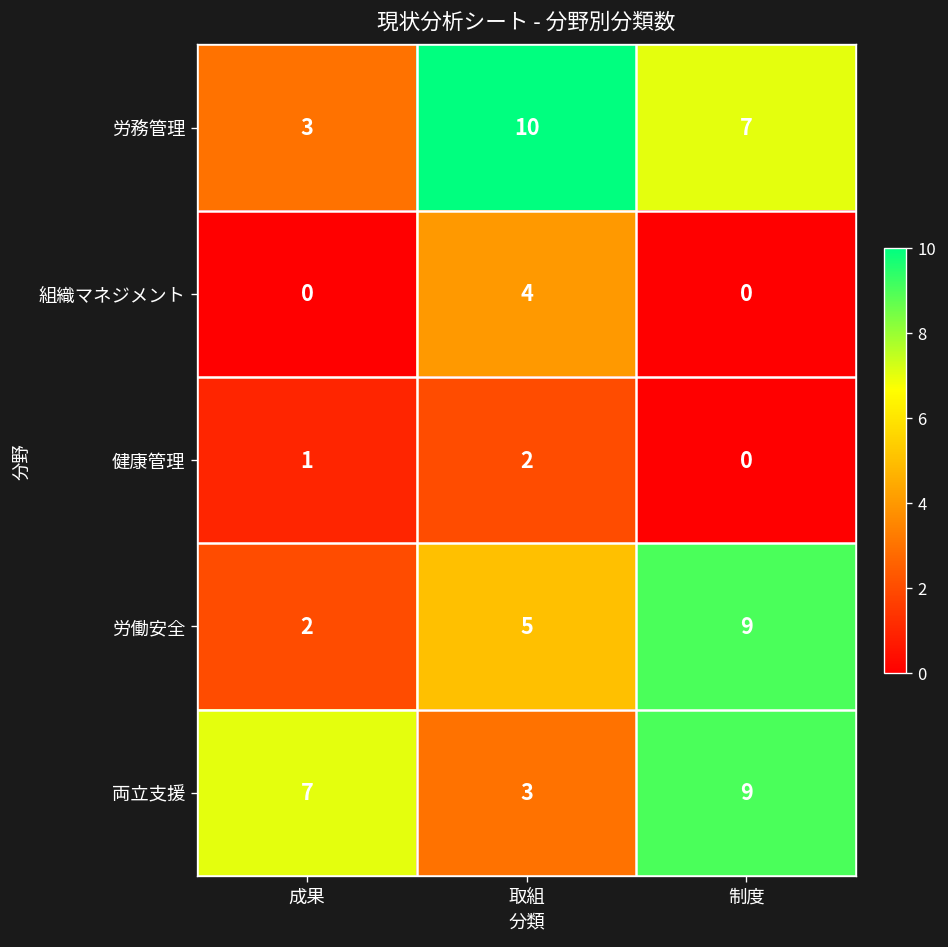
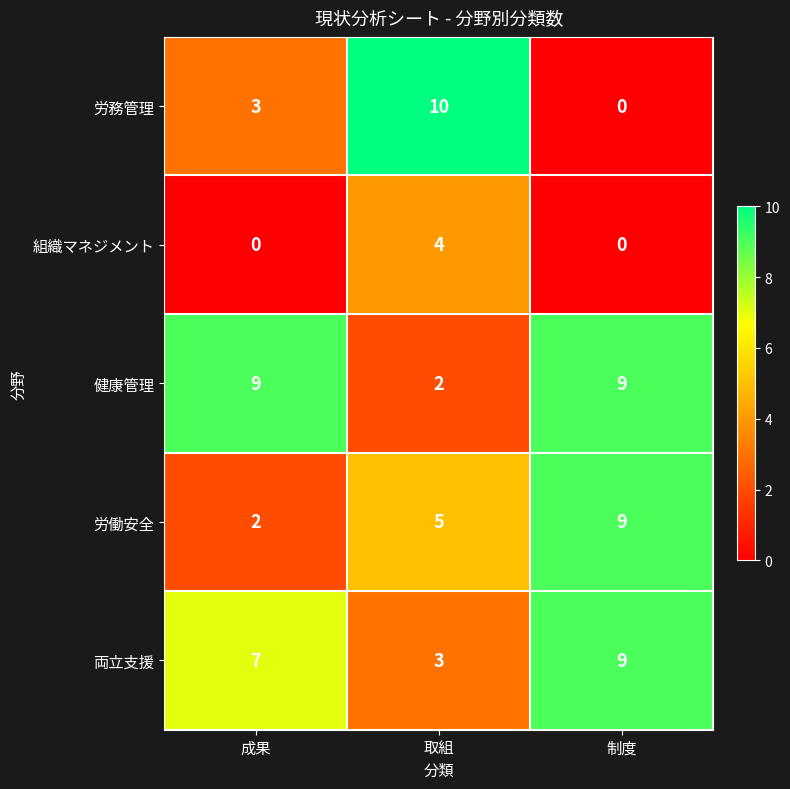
  {
    "労務管理": {
      "成果": 3,
      "取組": 10,
-     "制度": 7
+     "制度": 0
    },
    "組織マネジメント": {
      "成果": 0,
      "取組": 4,
      "制度": 0
    },
    "健康管理": {
-     "成果": 1,
+     "成果": 9,
      "取組": 2,
-     "制度": 0
+     "制度": 9
    },
    "労働安全": {
      "成果": 2,
      "取組": 5,
      "制度": 9
    },
    "両立支援": {
      "成果": 7,
      "取組": 3,
      "制度": 9
    }
  }
